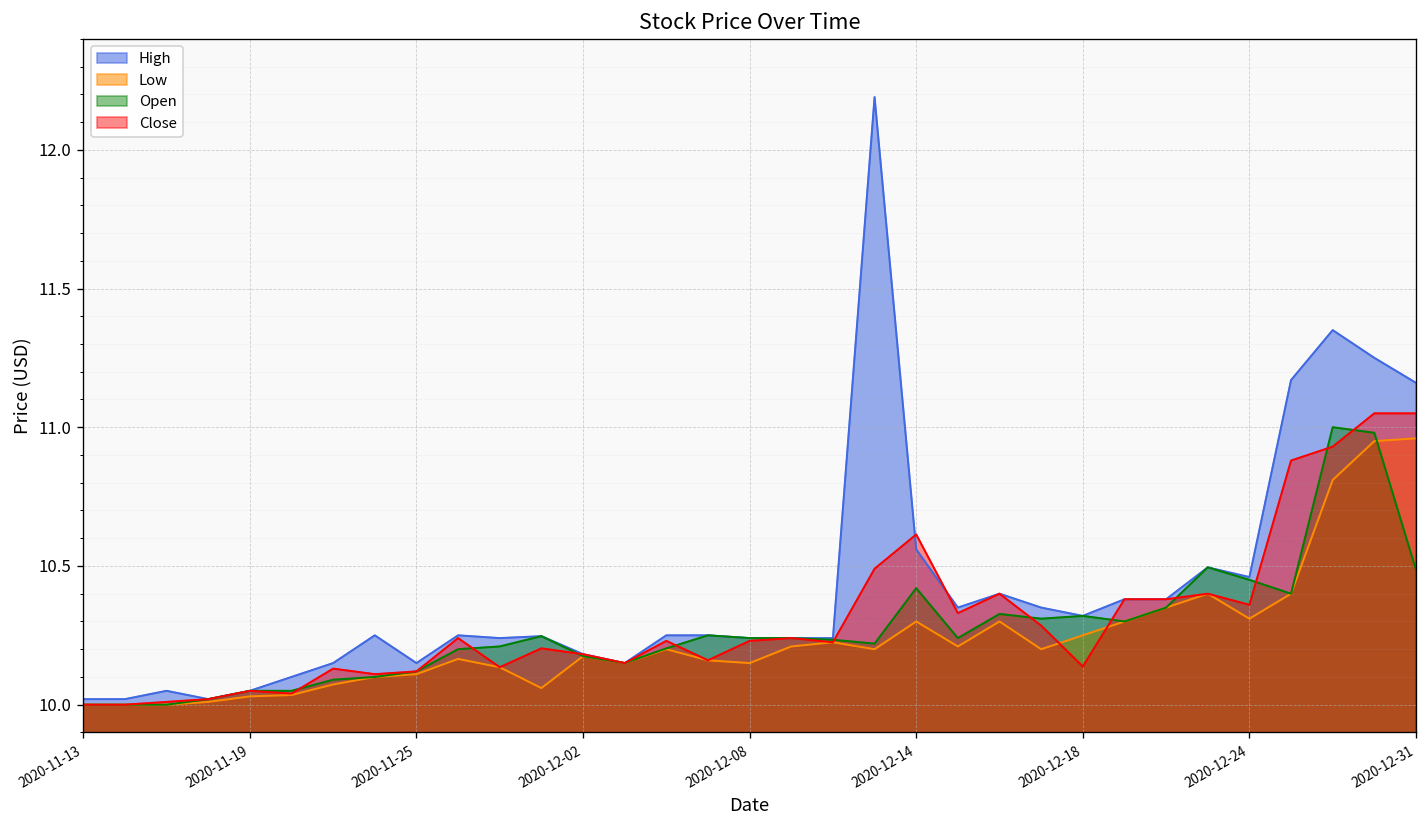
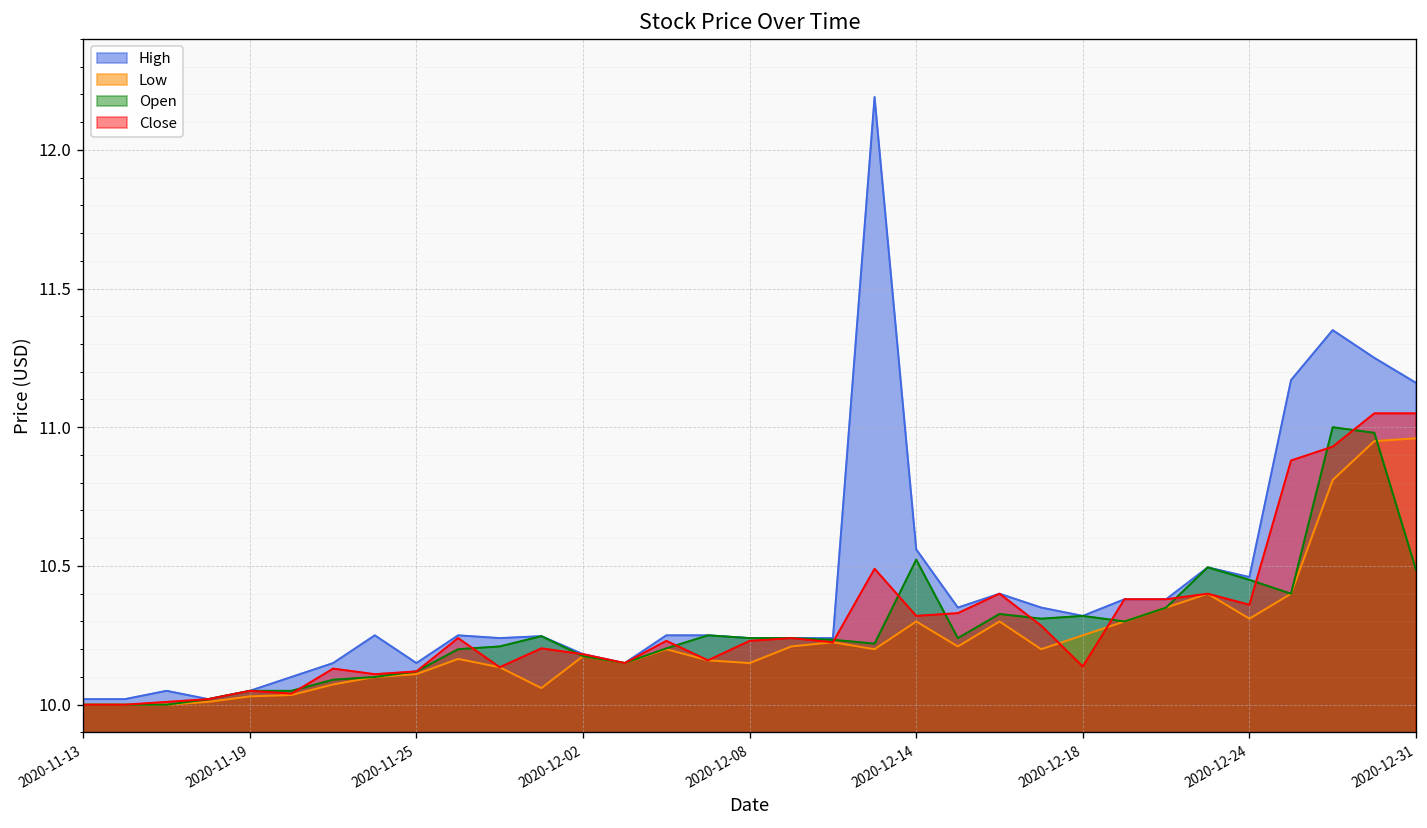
  {
    "High": {
      "2020-11-13": 10.02,
      "2020-11-25": 10.15,
      "2020-12-14": 10.56,
      "2020-12-31": 11.16
    },
    "Low": {
      "2020-11-19": 10.03,
      "2020-12-08": 10.15,
      "2020-12-14": 10.30,
      "2020-12-18": 10.25,
      "2020-12-24": 10.31,
      "2020-12-31": 10.96
    },
    "Open": {
-     "2020-12-14": 10.42,
+     "2020-12-14": 10.52,
      "2020-12-31": 10.49
    },
    "Close": {
-     "2020-12-14": 10.61,
+     "2020-12-14": 10.32,
      "2020-12-18": 10.14,
      "2020-12-24": 10.36,
      "2020-12-31": 11.05
    }
  }
